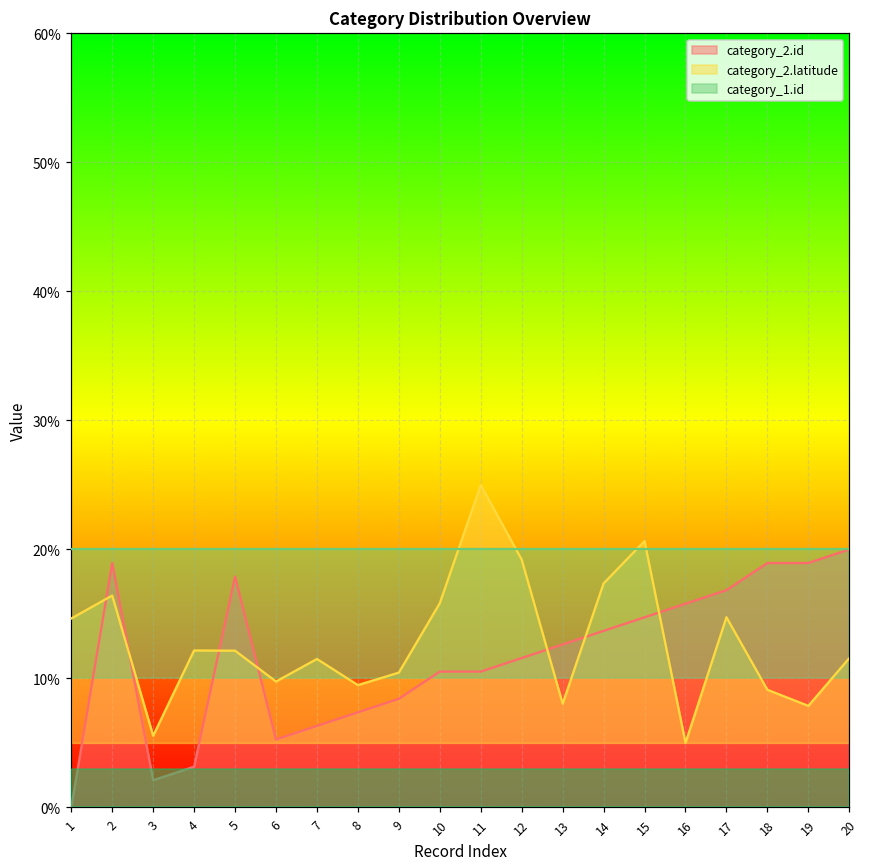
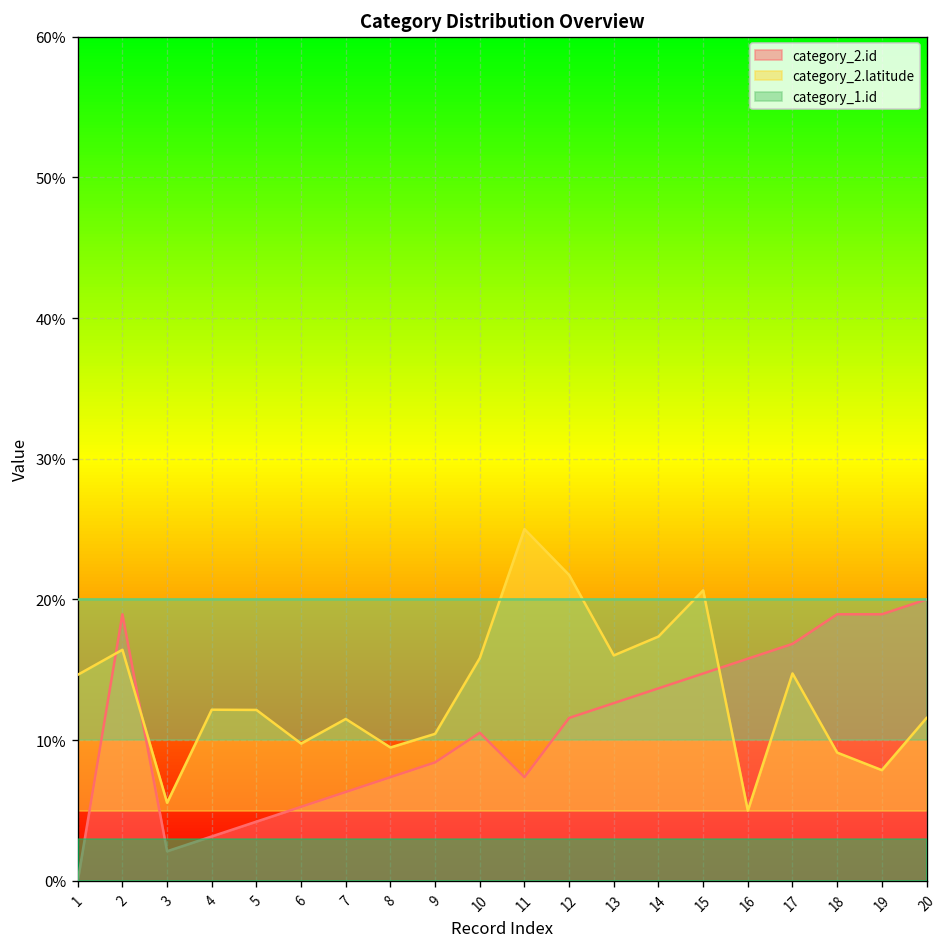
  {
    "category_2.id": {
      "2": "18.9%",
      "4": "3.2%",
-     "5": "17.9%",
+     "5": "4.2%",
      "6": "5.3%",
      "7": "6.3%",
      "8": "7.4%",
      "9": "8.4%",
      "10": "10.5%",
-     "11": "10.5%",
+     "11": "7.4%",
      "12": "11.6%",
      "13": "12.6%",
      "14": "13.7%",
      "15": "14.7%",
      "16": "15.8%",
      "17": "16.8%",
      "18": "18.9%",
      "19": "18.9%"
    },
    "category_2.latitude": {
      "1": "14.6%",
      "2": "16.4%",
      "3": "5.6%",
      "4": "12.2%",
      "5": "12.1%",
      "6": "9.8%",
      "7": "11.5%",
      "8": "9.5%",
      "9": "10.4%",
      "10": "15.8%",
      "11": "25.0%",
-     "12": "19.2%",
-     "13": "8.0%",
+     "12": "21.7%",
+     "13": "16.0%",
      "14": "17.4%",
      "15": "20.6%",
      "17": "14.7%",
      "18": "9.1%",
      "19": "7.9%",
      "20": "11.6%"
    },
    "category_1.id": {
      "1": "20.0%",
      "2": "20.0%",
      "3": "20.0%",
      "4": "20.0%",
      "5": "20.0%",
      "6": "20.0%",
      "7": "20.0%",
      "8": "20.0%",
      "9": "20.0%",
      "10": "20.0%",
      "11": "20.0%",
      "12": "20.0%",
      "13": "20.0%",
      "14": "20.0%",
      "15": "20.0%",
      "16": "20.0%",
      "17": "20.0%",
      "18": "20.0%",
      "19": "20.0%"
    }
  }
